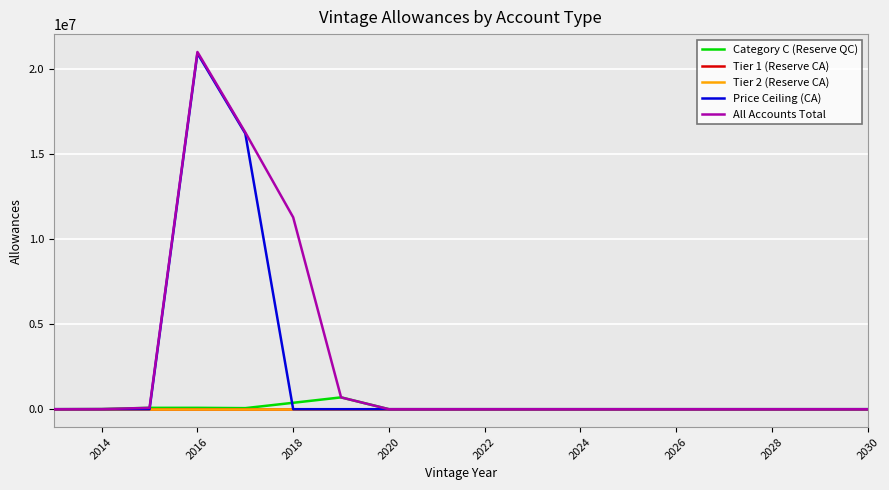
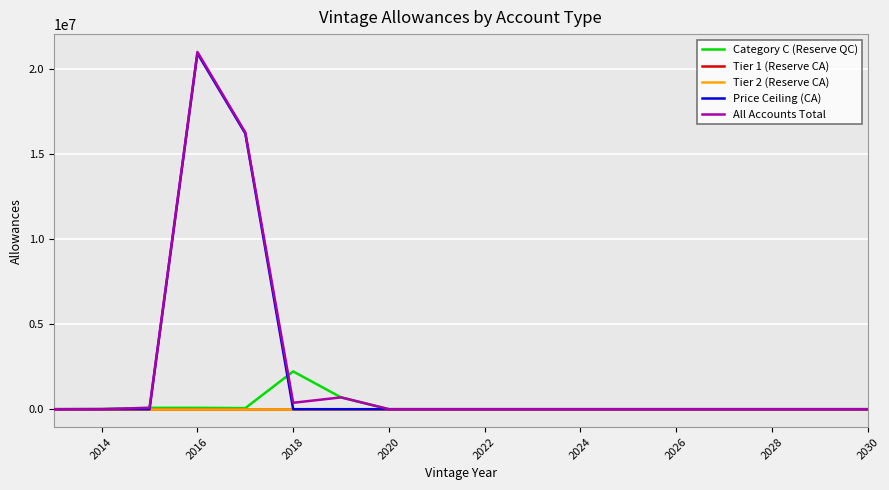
  {
    "Category C (Reserve QC)": {
-     "2018": 400000
+     "2018": 2200000
    },
    "All Accounts Total": {
-     "2018": 11300000
+     "2018": 400000
    }
  }
